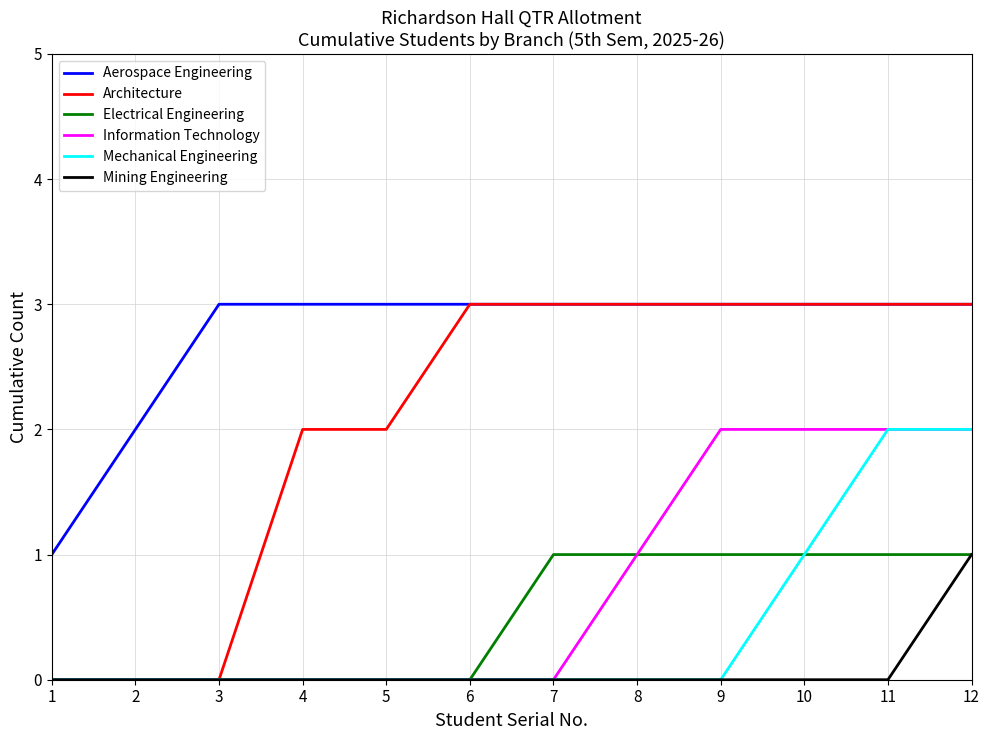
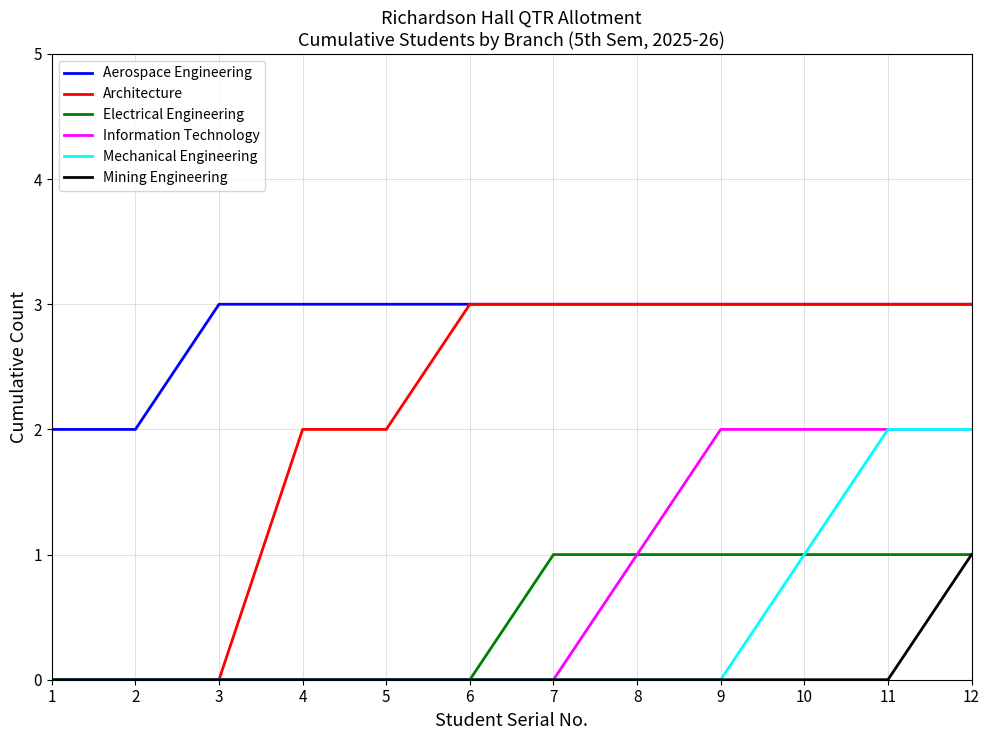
  {
    "Aerospace Engineering": {
-     "1": 1,
+     "1": 2,
      "2": 2,
      "3": 3,
      "4": 3,
      "5": 3
    },
    "Architecture": {
      "4": 2,
      "5": 2
    },
    "Electrical Engineering": {
      "7": 1,
      "9": 1,
      "11": 1
    },
    "Information Technology": {
      "9": 2,
      "10": 2
    },
    "Mining Engineering": {
      "10": 0,
      "11": 0
    }
  }
